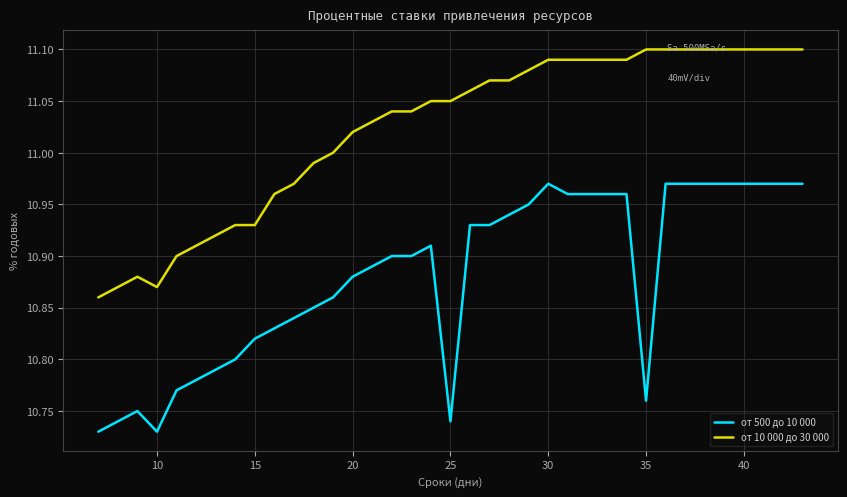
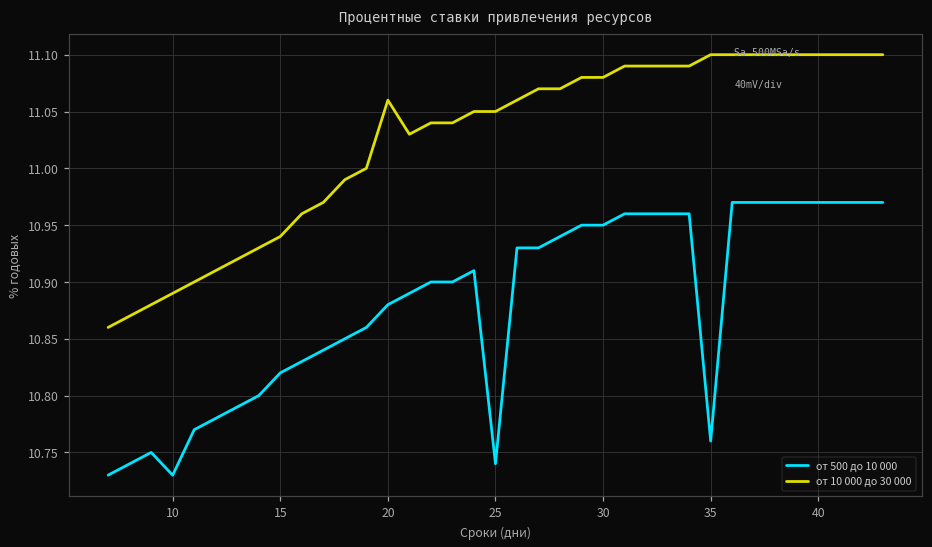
  {
    "от 500 до 10 000": {
      "10": 10.73,
      "15": 10.82,
      "20": 10.88,
      "25": 10.74,
-     "30": 10.97,
+     "30": 10.95,
      "35": 10.76,
      "40": 10.97
    },
    "от 10 000 до 30 000": {
-     "10": 10.87,
-     "15": 10.93,
-     "20": 11.02,
+     "10": 10.89,
+     "15": 10.94,
+     "20": 11.06,
      "25": 11.05,
-     "30": 11.09,
+     "30": 11.08,
      "35": 11.10,
      "40": 11.10
    }
  }
